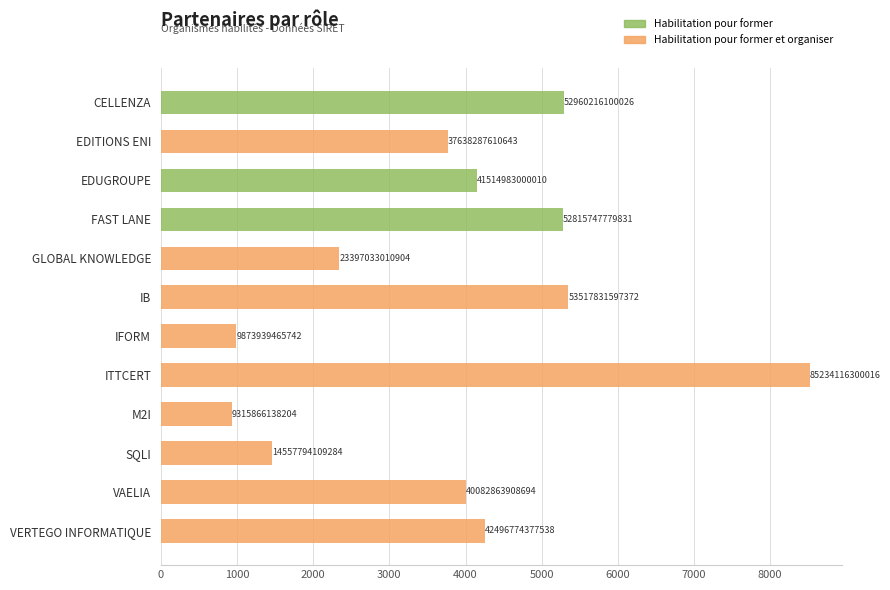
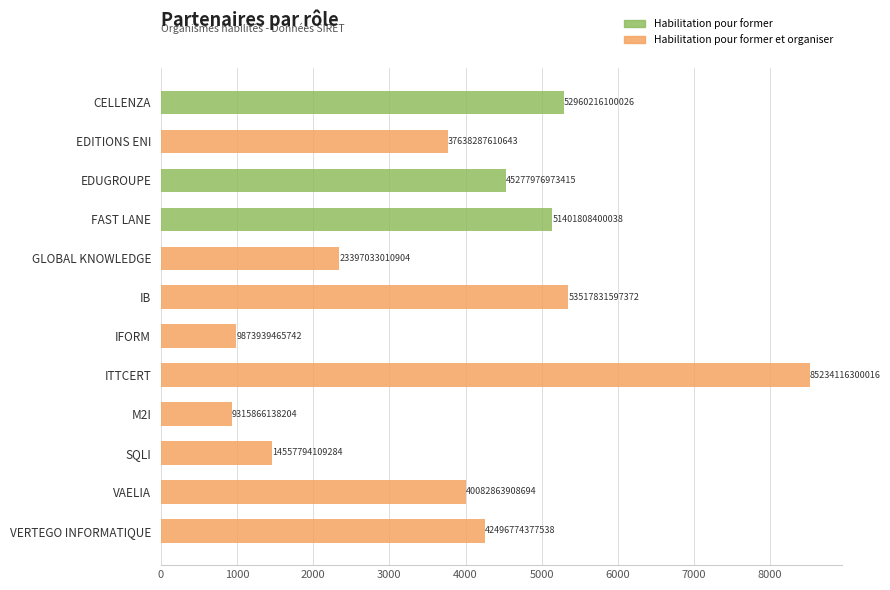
  {
    "Habilitation pour former": {
-     "EDUGROUPE": 41514983000010,
-     "FAST LANE": 52815747779831
+     "EDUGROUPE": 45277976973415,
+     "FAST LANE": 51401808400038
    },
    "Habilitation pour former et organiser": {
      "CELLENZA": 0,
      "EDUGROUPE": 0,
      "FAST LANE": 0
    }
  }
